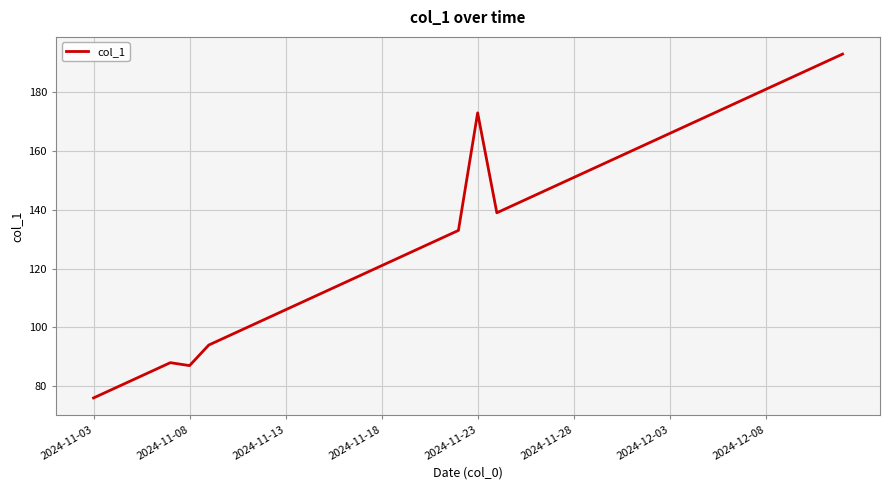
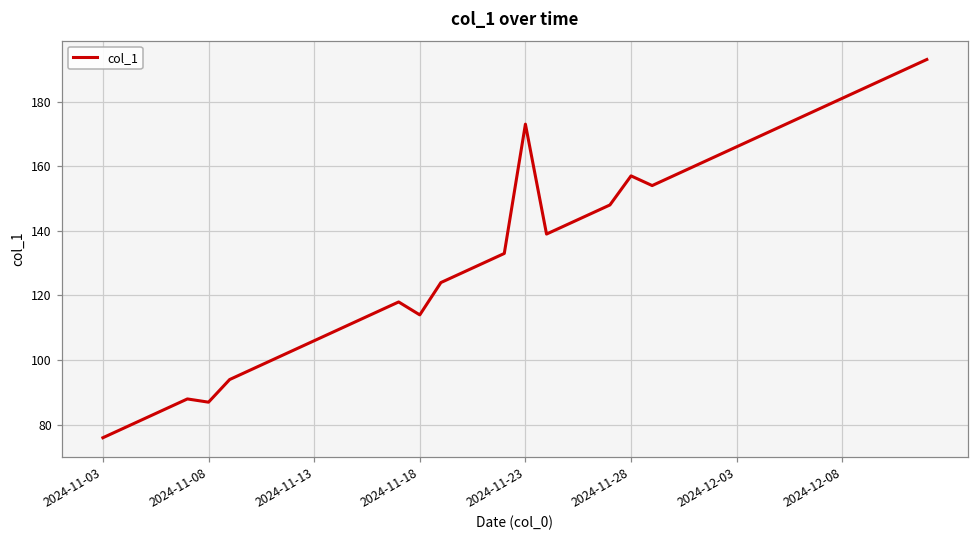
  {
    "2024-11-03": 76,
    "2024-11-08": 87,
    "2024-11-13": 106,
-   "2024-11-18": 121,
+   "2024-11-18": 114,
    "2024-11-23": 173,
-   "2024-11-28": 151,
+   "2024-11-28": 157,
    "2024-12-03": 166,
    "2024-12-08": 181
  }
